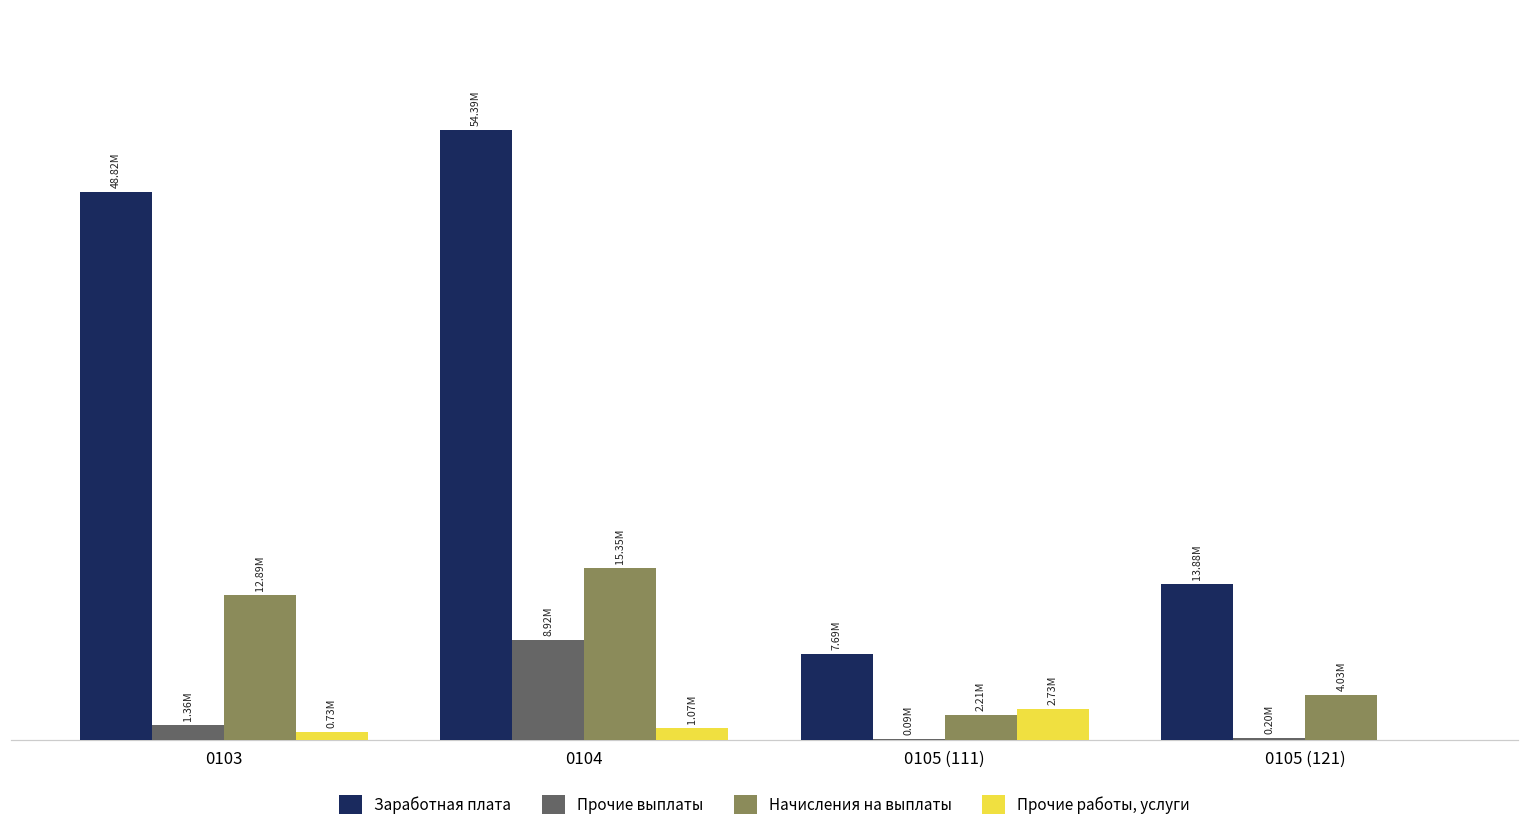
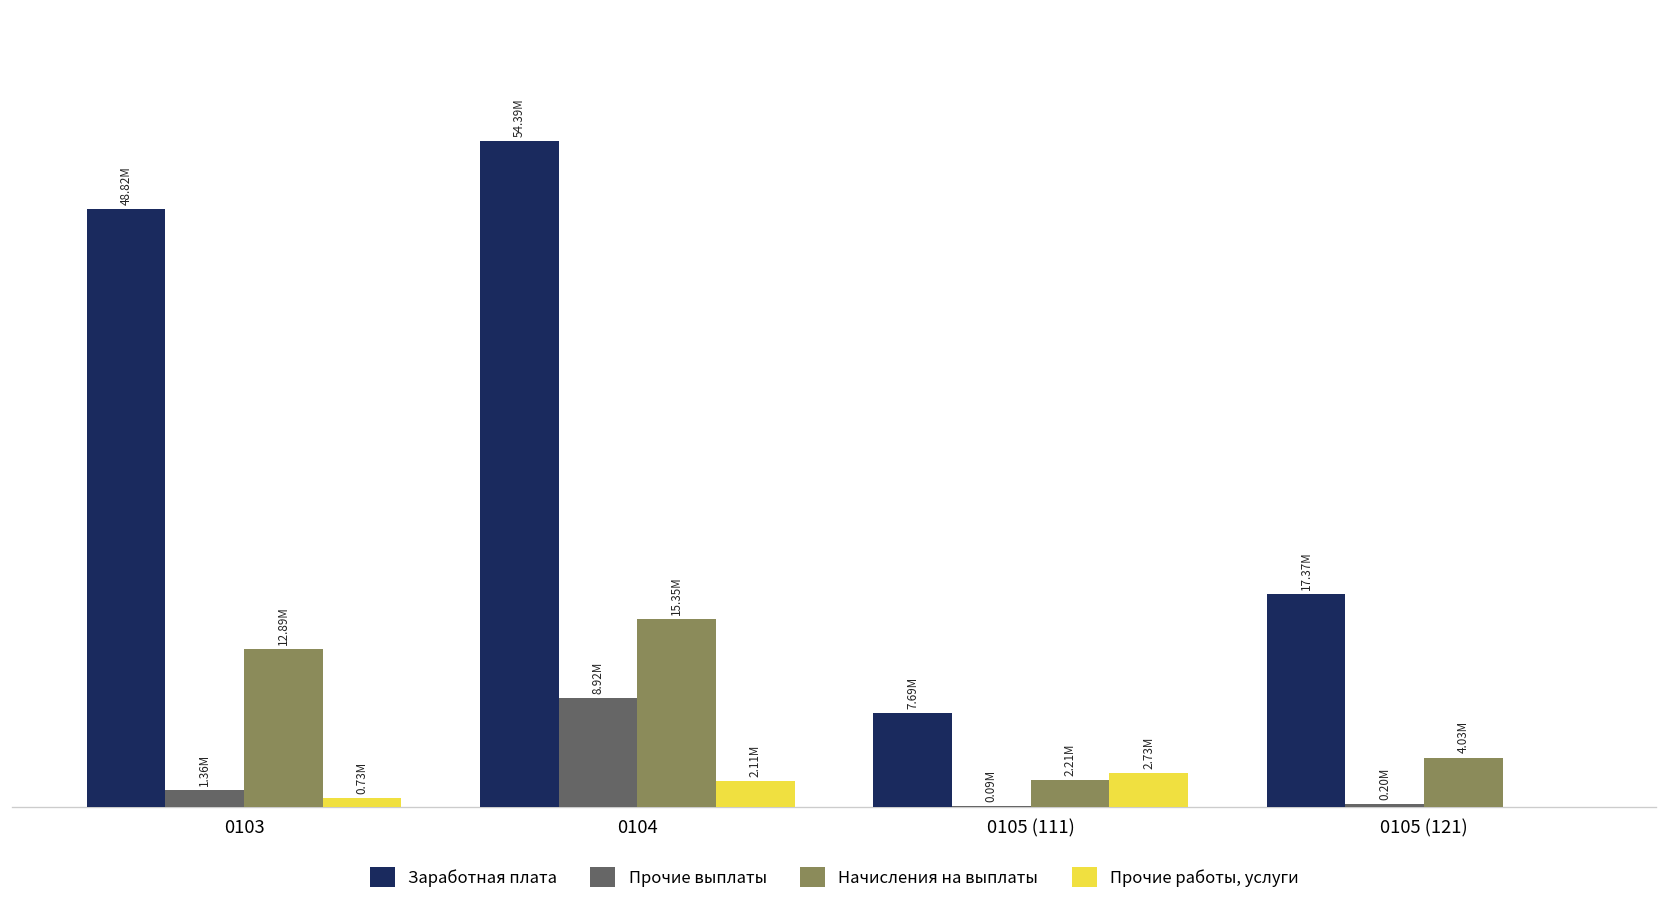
  {
    "Заработная плата": {
      "0103": "48.82M",
      "0104": "54.39M",
      "0105 (111)": "7.69M",
-     "0105 (121)": "13.88M"
+     "0105 (121)": "17.37M"
    },
    "Прочие работы, услуги": {
      "0103": "0.73M",
-     "0104": "1.07M",
+     "0104": "2.11M",
      "0105 (111)": "2.73M"
    }
  }
